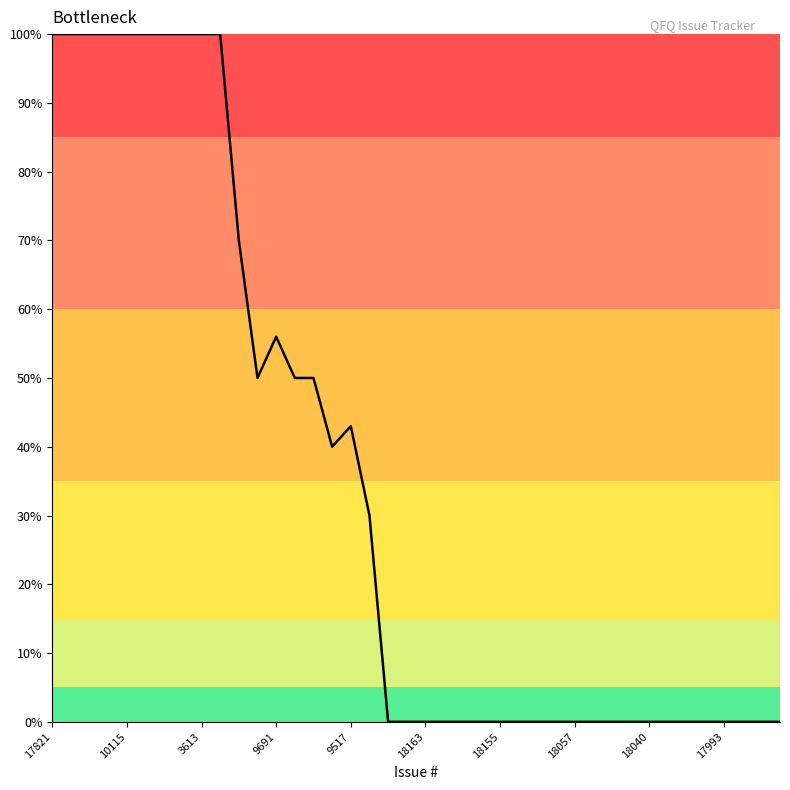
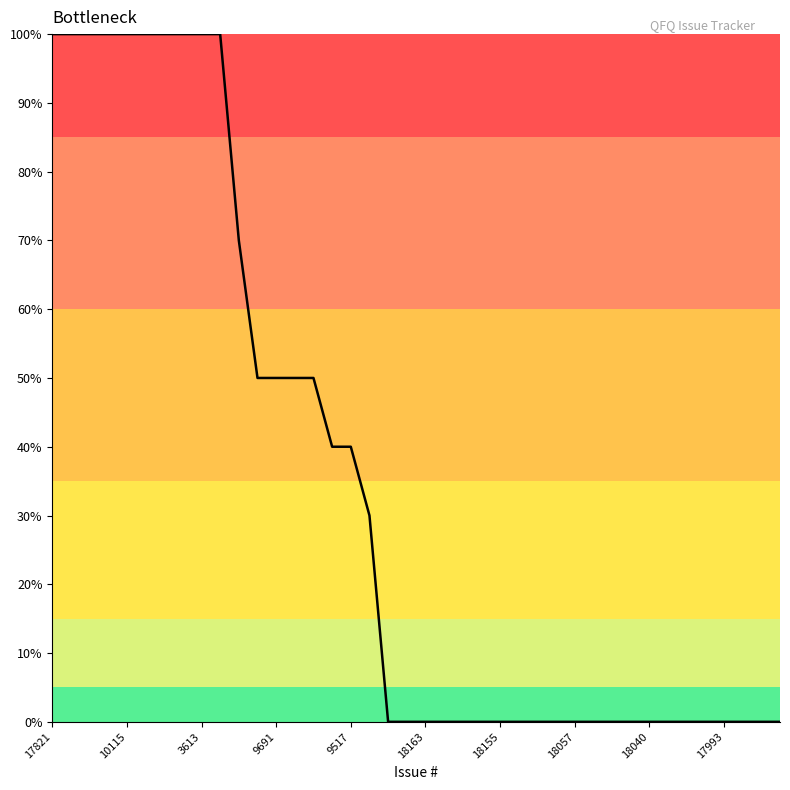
  {
    "17821": "100%",
    "10115": "100%",
    "3613": "100%",
-   "9691": "56%",
-   "9517": "43%",
+   "9691": "50%",
+   "9517": "40%",
    "18163": "0%",
    "18155": "0%",
    "18057": "0%",
    "18040": "0%",
    "17993": "0%"
  }
